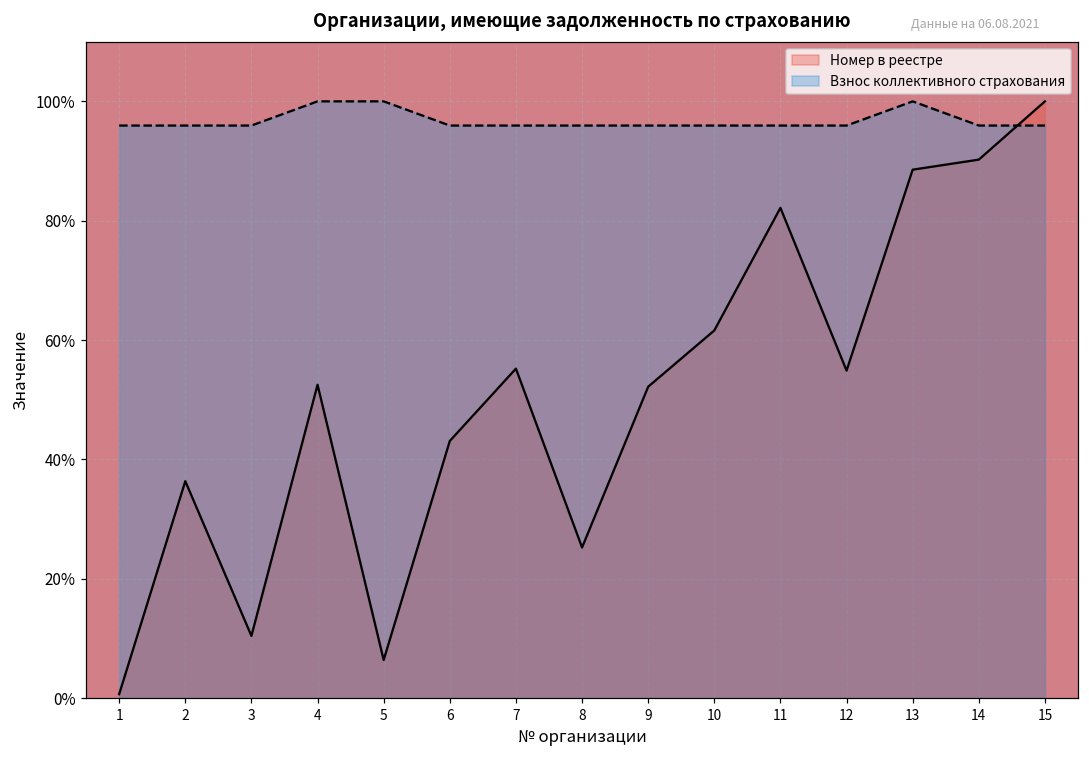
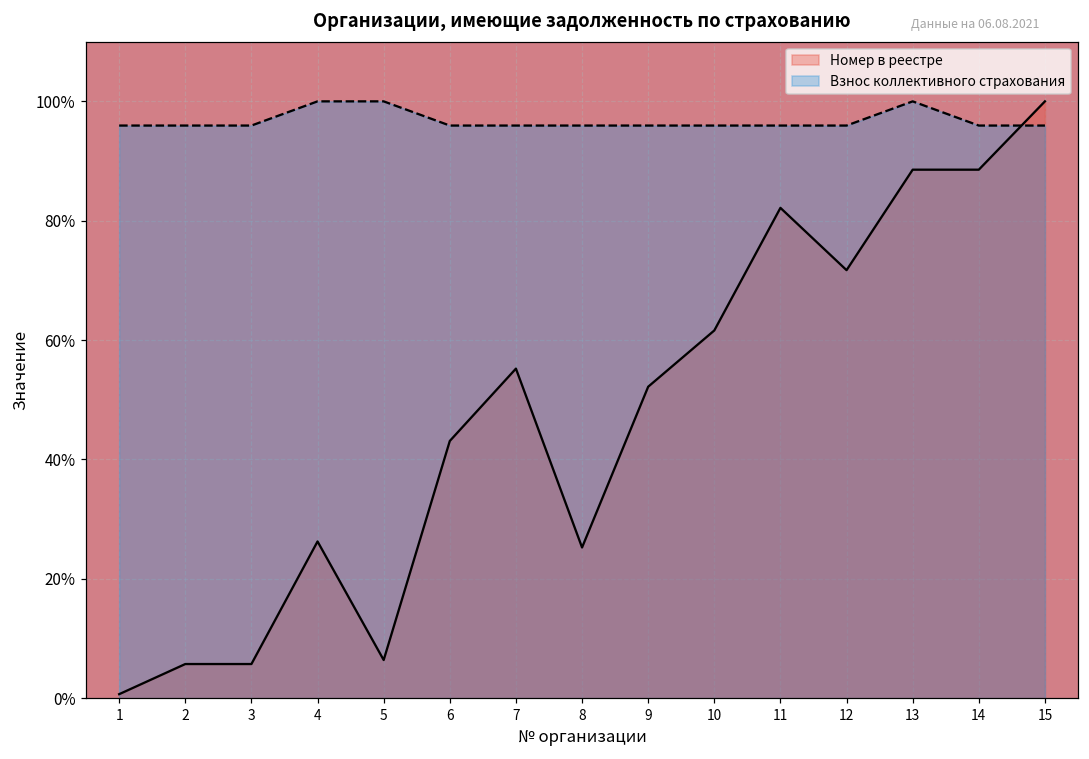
  {
    "Номер в реестре": {
      "1": "1%",
-     "2": "36%",
-     "3": "10%",
-     "4": "53%",
+     "2": "6%",
+     "3": "6%",
+     "4": "26%",
      "5": "6%",
      "6": "43%",
      "7": "55%",
      "8": "25%",
      "9": "52%",
      "10": "62%",
      "11": "82%",
-     "12": "55%",
+     "12": "72%",
      "13": "89%",
-     "14": "90%",
+     "14": "89%",
      "15": "100%"
    },
    "Взнос коллективного страхования": {
      "1": "96%",
      "2": "96%",
      "3": "96%",
      "4": "100%",
      "5": "100%",
      "6": "96%",
      "7": "96%",
      "8": "96%",
      "9": "96%",
      "10": "96%",
      "11": "96%",
      "12": "96%",
      "13": "100%",
      "14": "96%",
      "15": "96%"
    }
  }
